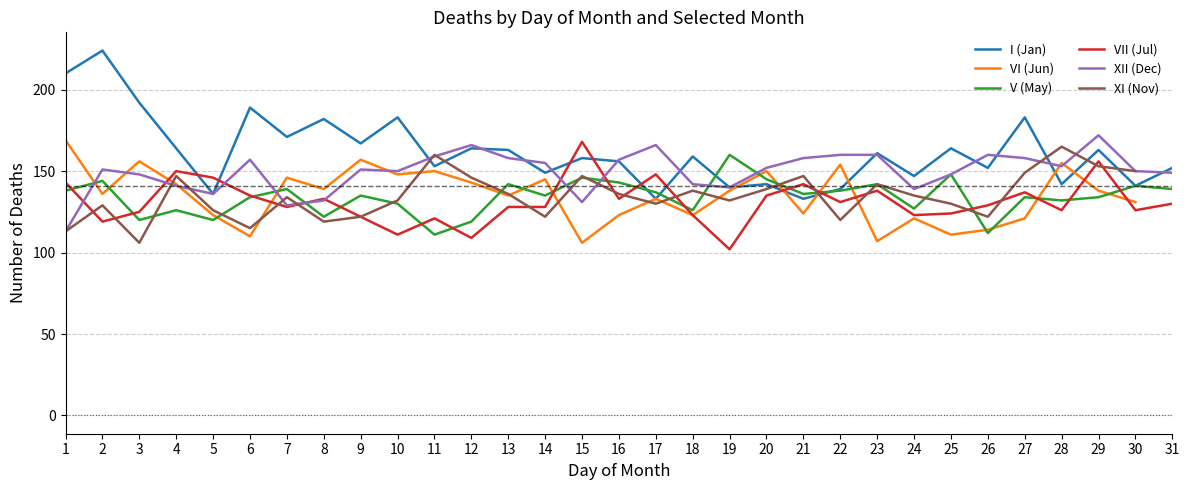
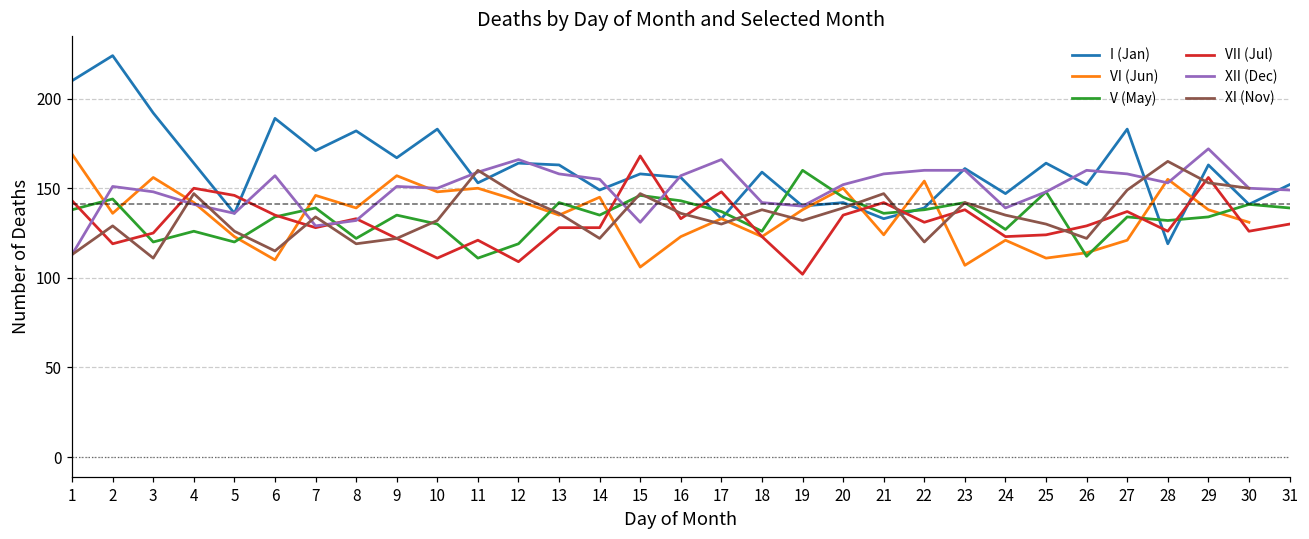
  {
    "I (Jan)": {
      "1": 210,
      "2": 224,
      "3": 192,
      "4": 164,
      "6": 189,
      "7": 171,
      "8": 182,
      "9": 167,
      "10": 183,
      "11": 153,
      "12": 164,
      "13": 163,
      "14": 149,
      "15": 158,
      "18": 159,
      "20": 142,
      "21": 133,
      "24": 147,
      "25": 164,
      "26": 152,
      "27": 183,
-     "28": 142,
+     "28": 119,
      "29": 163,
      "31": 152
    },
    "VI (Jun)": {
      "1": 169,
      "2": 136,
      "3": 156,
      "5": 123,
      "6": 110,
      "7": 146,
      "8": 139,
      "9": 157,
      "10": 148,
      "11": 150,
      "12": 143,
      "14": 145,
      "15": 106,
      "16": 123,
      "19": 138,
      "20": 150,
      "21": 124,
      "22": 154,
      "23": 107,
      "24": 121,
      "25": 111,
      "26": 114,
      "27": 121,
      "28": 155,
      "29": 138,
      "30": 131
    },
    "V (May)": {
      "1": 138,
      "2": 144,
      "3": 120,
      "4": 126,
      "5": 120,
      "7": 139,
      "8": 122,
      "9": 135,
      "10": 130,
      "11": 111,
      "12": 119,
      "13": 142,
      "14": 135,
      "16": 143,
      "17": 137,
      "18": 126,
      "19": 160,
      "20": 145,
      "21": 136,
      "24": 127,
      "26": 112,
      "27": 134,
      "28": 132,
      "29": 134,
      "31": 139
    },
    "VII (Jul)": {
      "1": 143,
      "2": 119,
      "3": 125,
      "4": 150,
      "5": 146,
      "10": 111,
      "11": 121,
      "12": 109,
      "13": 128,
      "14": 128,
      "15": 168,
      "16": 133,
      "17": 148,
      "19": 102,
      "20": 135,
      "21": 142,
      "22": 131,
      "23": 138,
      "24": 123,
      "25": 124,
      "26": 129,
      "27": 137,
      "28": 126,
      "29": 156,
      "30": 126,
      "31": 130
    },
    "XII (Dec)": {
      "2": 151,
      "3": 148,
      "6": 157,
      "9": 151,
      "10": 150,
      "12": 166,
      "13": 158,
      "14": 155,
      "15": 131,
      "17": 166,
      "18": 142,
      "20": 152,
      "21": 158,
      "22": 160,
      "24": 139,
      "26": 160,
      "27": 158,
      "28": 153,
      "29": 172,
      "31": 149
    },
    "XI (Nov)": {
      "2": 129,
-     "3": 106,
+     "3": 111,
      "4": 147,
      "5": 126,
      "6": 115,
      "7": 134,
      "8": 119,
      "10": 132,
      "12": 146,
      "14": 122,
      "16": 136,
      "17": 130,
      "18": 138,
      "19": 132,
      "20": 139,
      "21": 147,
      "22": 120,
      "24": 135,
      "25": 130,
      "26": 122,
      "27": 149,
      "28": 165,
      "29": 153
    }
  }
